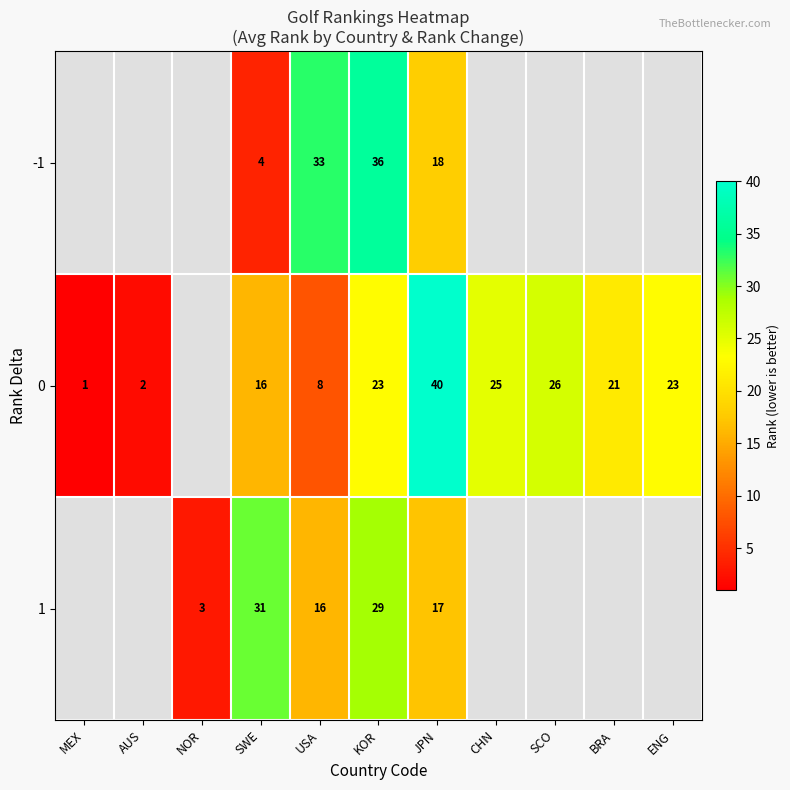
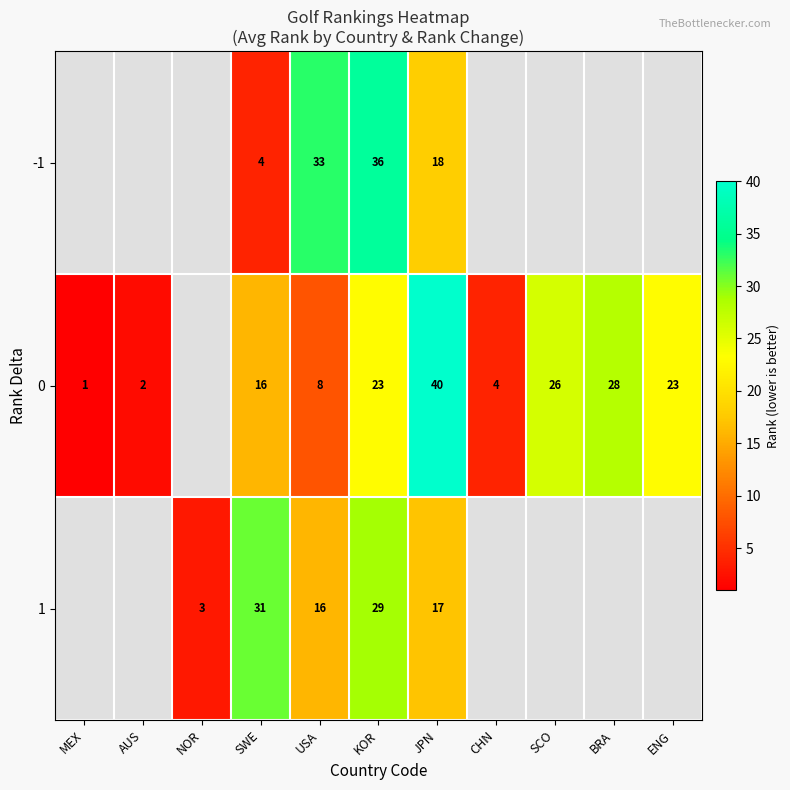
  {
    "-1": {
      "SWE": 4,
      "USA": 33,
      "KOR": 36,
      "JPN": 18
    },
    "0": {
      "MEX": 1,
      "AUS": 2,
      "SWE": 16,
      "USA": 8,
      "KOR": 23,
      "JPN": 40,
-     "CHN": 25,
+     "CHN": 4,
      "SCO": 26,
-     "BRA": 21,
+     "BRA": 28,
      "ENG": 23
    },
    "1": {
      "NOR": 3,
      "SWE": 31,
      "USA": 16,
      "KOR": 29,
      "JPN": 17
    }
  }
